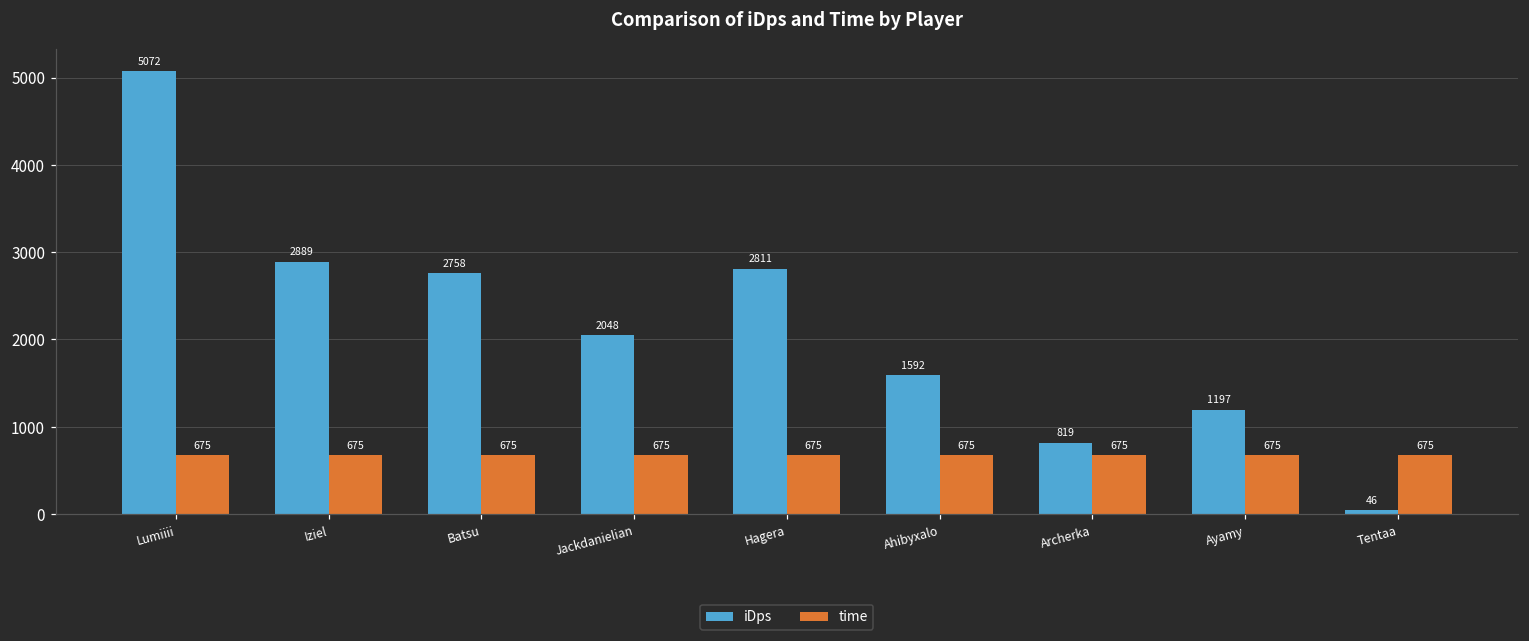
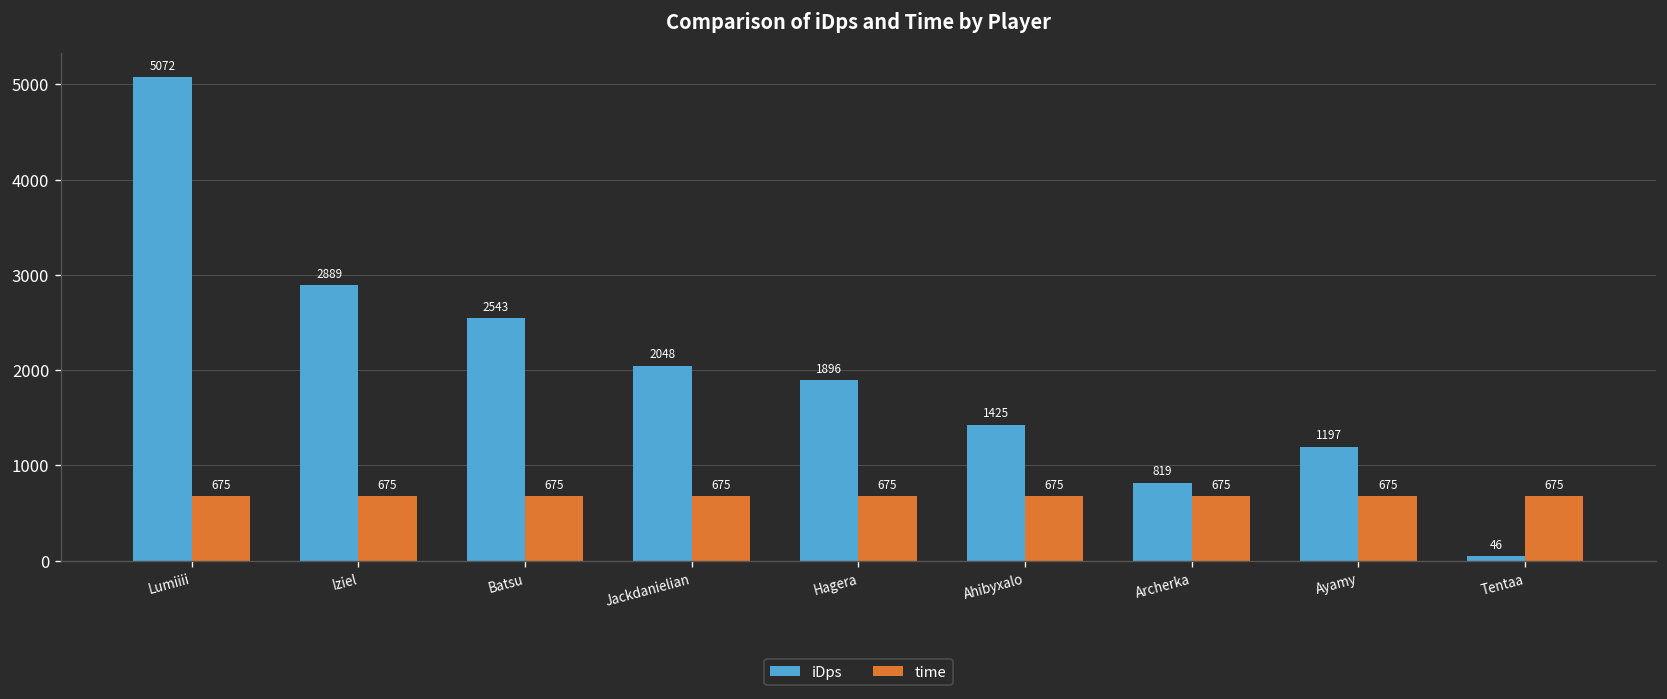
  {
    "iDps": {
      "Lumiiii": 5072,
      "Iziel": 2889,
-     "Batsu": 2758,
+     "Batsu": 2543,
      "Jackdanielian": 2048,
-     "Hagera": 2811,
-     "Ahibyxalo": 1592,
+     "Hagera": 1896,
+     "Ahibyxalo": 1425,
      "Archerka": 819,
      "Ayamy": 1197,
      "Tentaa": 46
    },
    "time": {
      "Lumiiii": 675,
      "Iziel": 675,
      "Batsu": 675,
      "Jackdanielian": 675,
      "Hagera": 675,
      "Ahibyxalo": 675,
      "Archerka": 675,
      "Ayamy": 675,
      "Tentaa": 675
    }
  }
